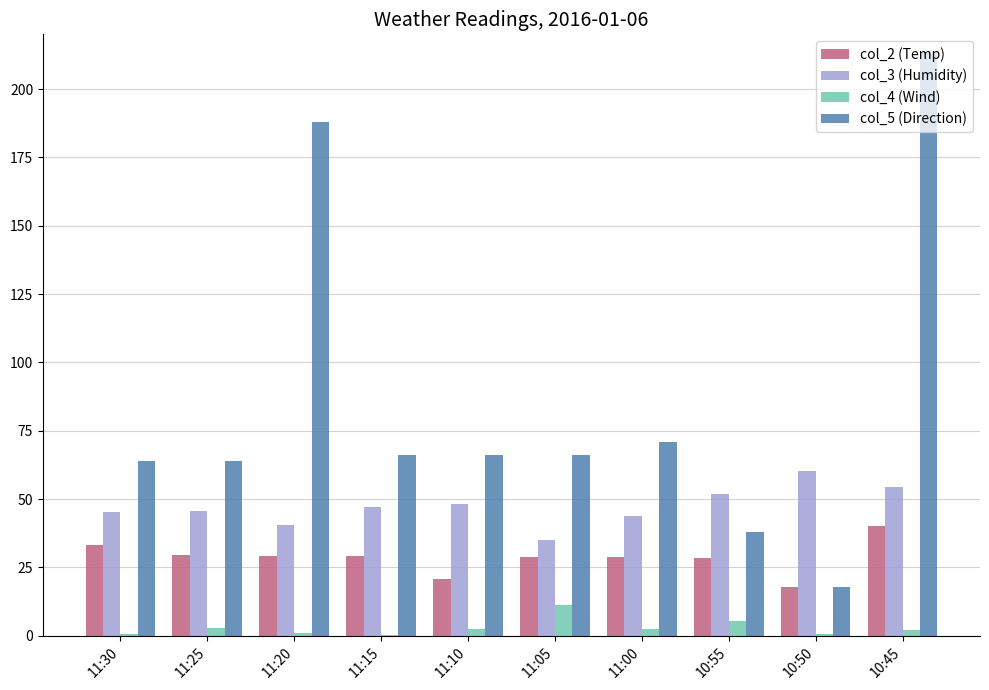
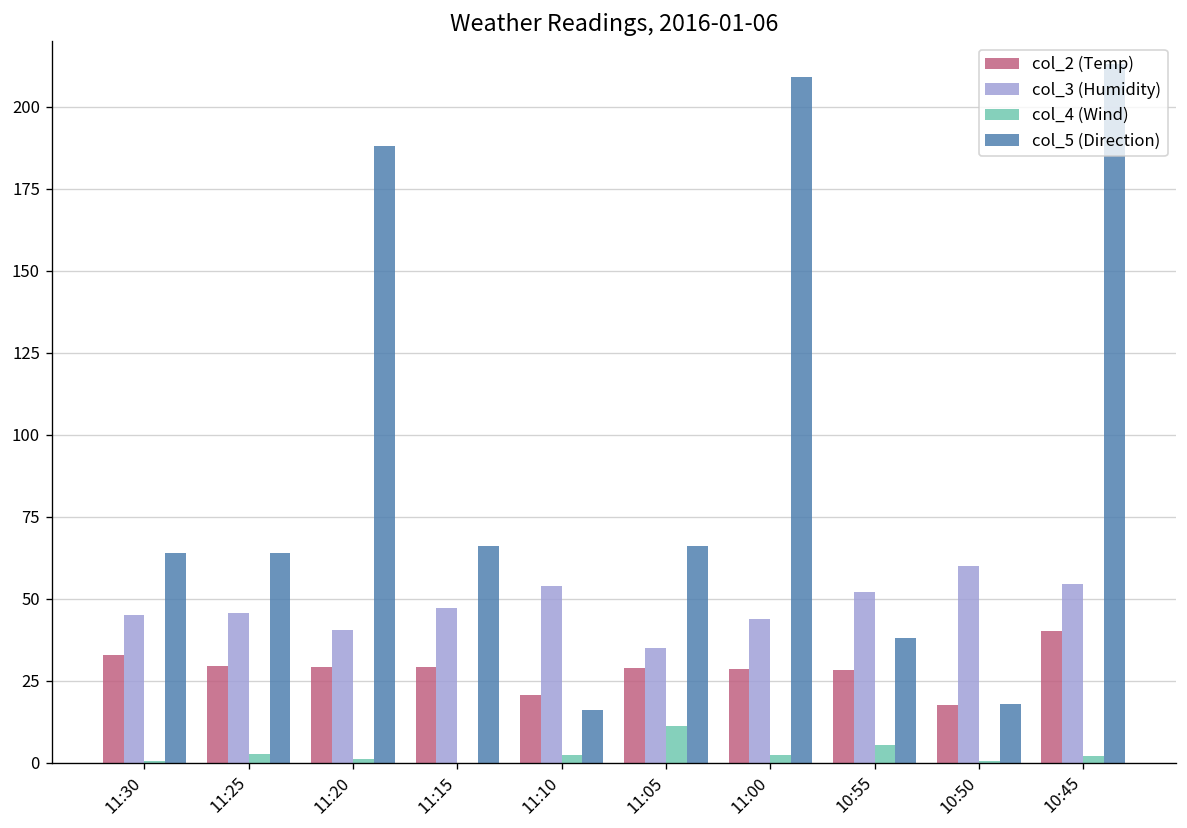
  {
    "col_2 (Temp)": {
      "11:30": 33,
      "11:25": 29,
      "11:20": 29,
      "11:15": 29,
      "11:10": 21,
      "11:05": 29,
      "11:00": 29,
      "10:55": 28,
      "10:50": 18,
      "10:45": 40
    },
    "col_3 (Humidity)": {
      "11:30": 45,
      "11:25": 46,
      "11:20": 40,
      "11:15": 47,
-     "11:10": 48,
+     "11:10": 54,
      "11:05": 35,
      "11:00": 44,
      "10:55": 52,
      "10:50": 60,
      "10:45": 54
    },
    "col_4 (Wind)": {
      "11:25": 3,
      "11:20": 1,
      "11:10": 2,
      "11:05": 11,
      "11:00": 2,
      "10:55": 5,
      "10:45": 2
    },
    "col_5 (Direction)": {
      "11:30": 64,
      "11:25": 64,
      "11:20": 188,
      "11:15": 66,
-     "11:10": 66,
+     "11:10": 16,
      "11:05": 66,
-     "11:00": 71,
+     "11:00": 209,
      "10:55": 38,
      "10:50": 18
    }
  }
